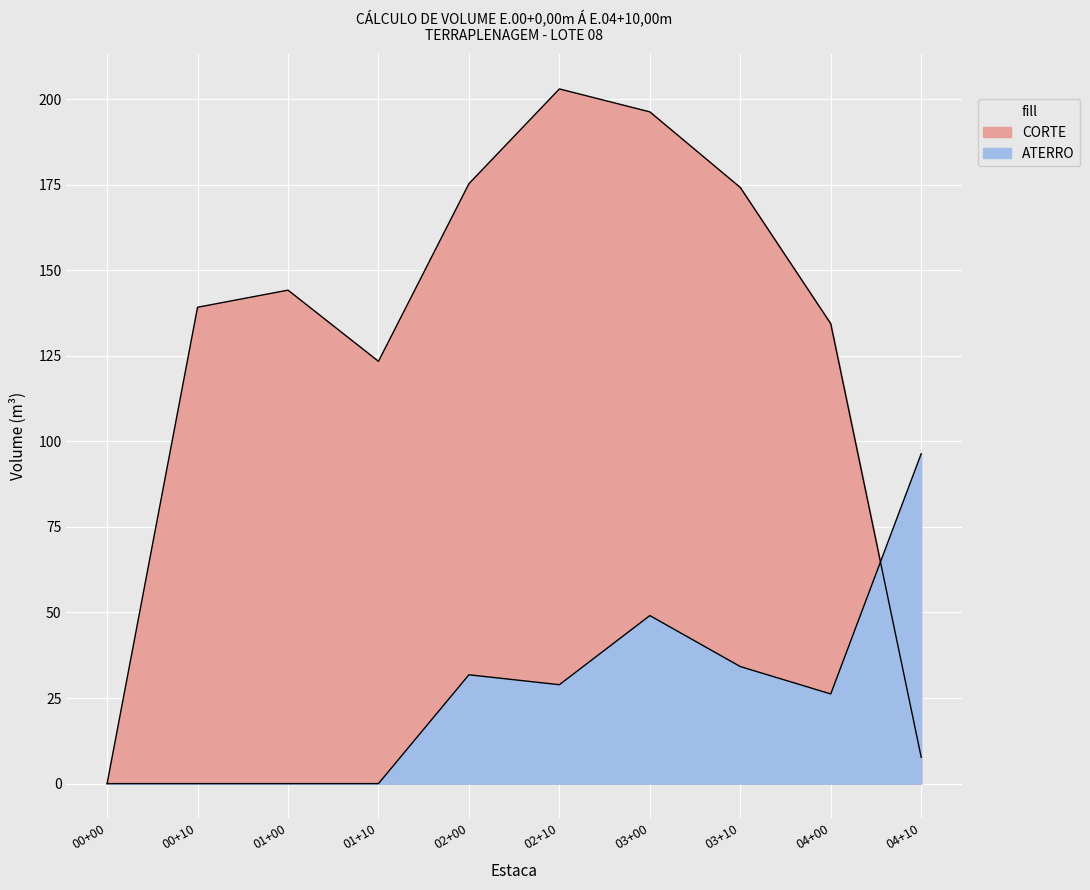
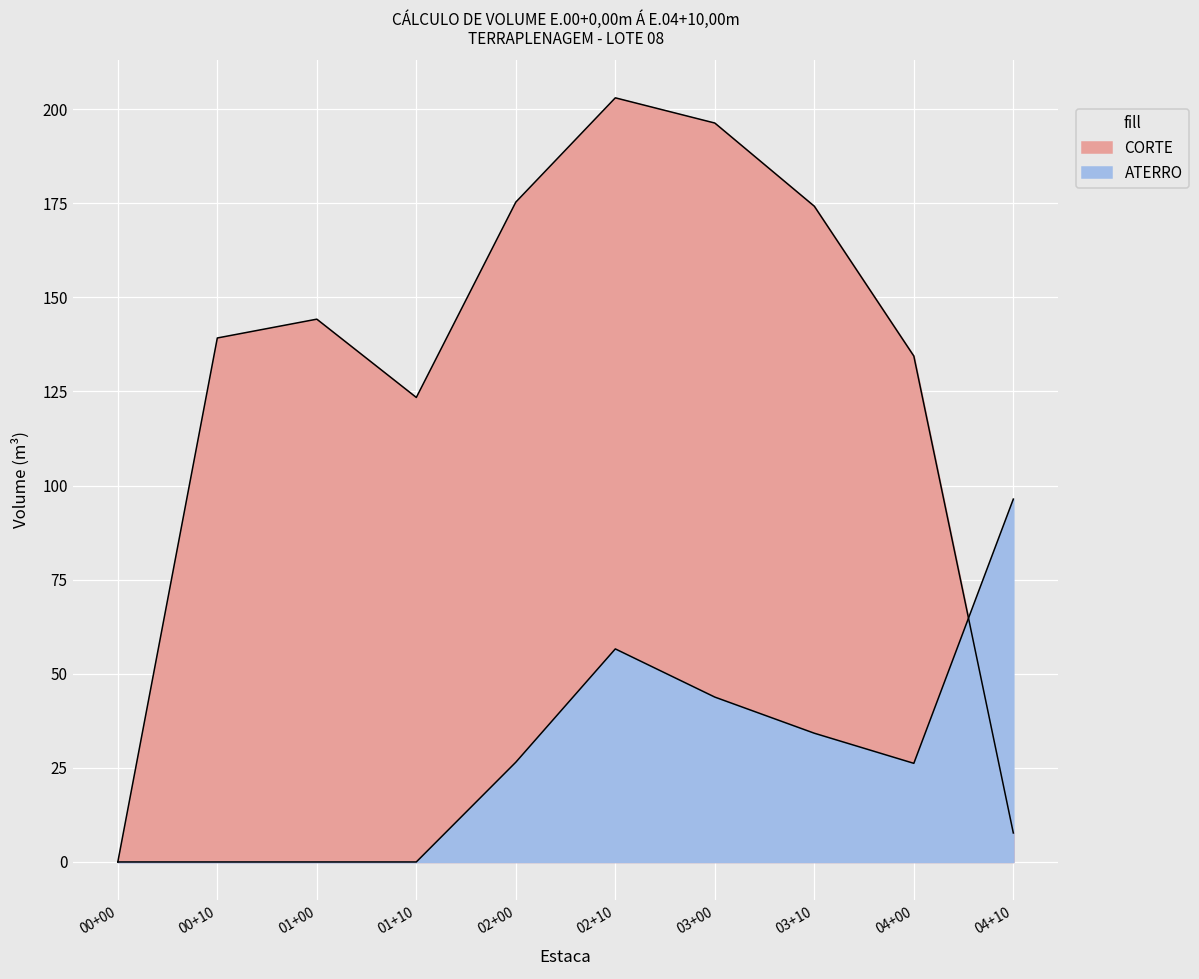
  {
    "CORTE": {
      "00+10": 139,
      "01+00": 144,
      "01+10": 123,
      "02+00": 175,
      "02+10": 203,
      "03+00": 196,
      "03+10": 174,
      "04+00": 134,
      "04+10": 8
    },
    "ATERRO": {
      "00+10": 0,
      "01+00": 0,
      "01+10": 0,
-     "02+00": 32,
-     "02+10": 29,
-     "03+00": 49,
+     "02+00": 27,
+     "02+10": 57,
+     "03+00": 44,
      "03+10": 34,
      "04+00": 26,
      "04+10": 96
    }
  }
